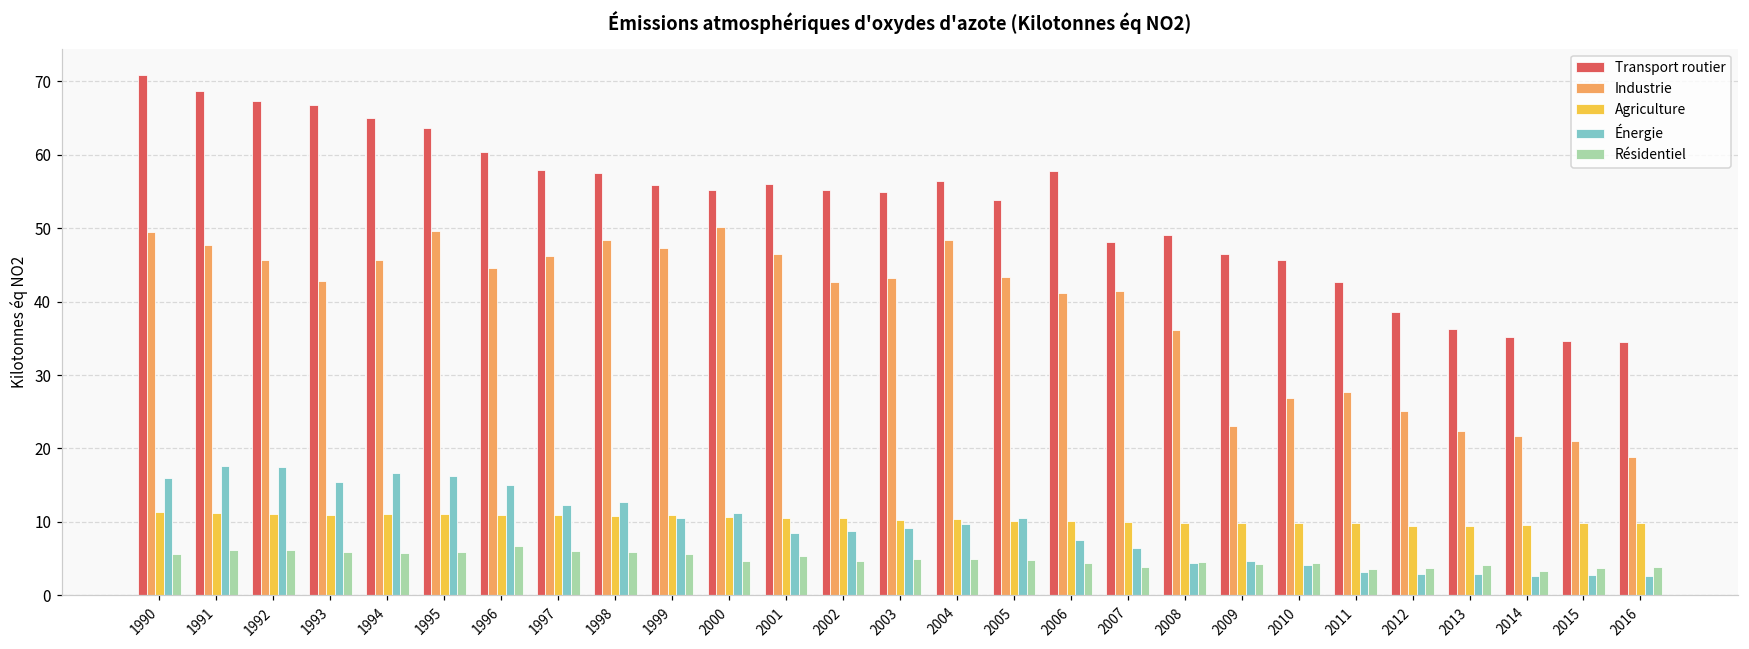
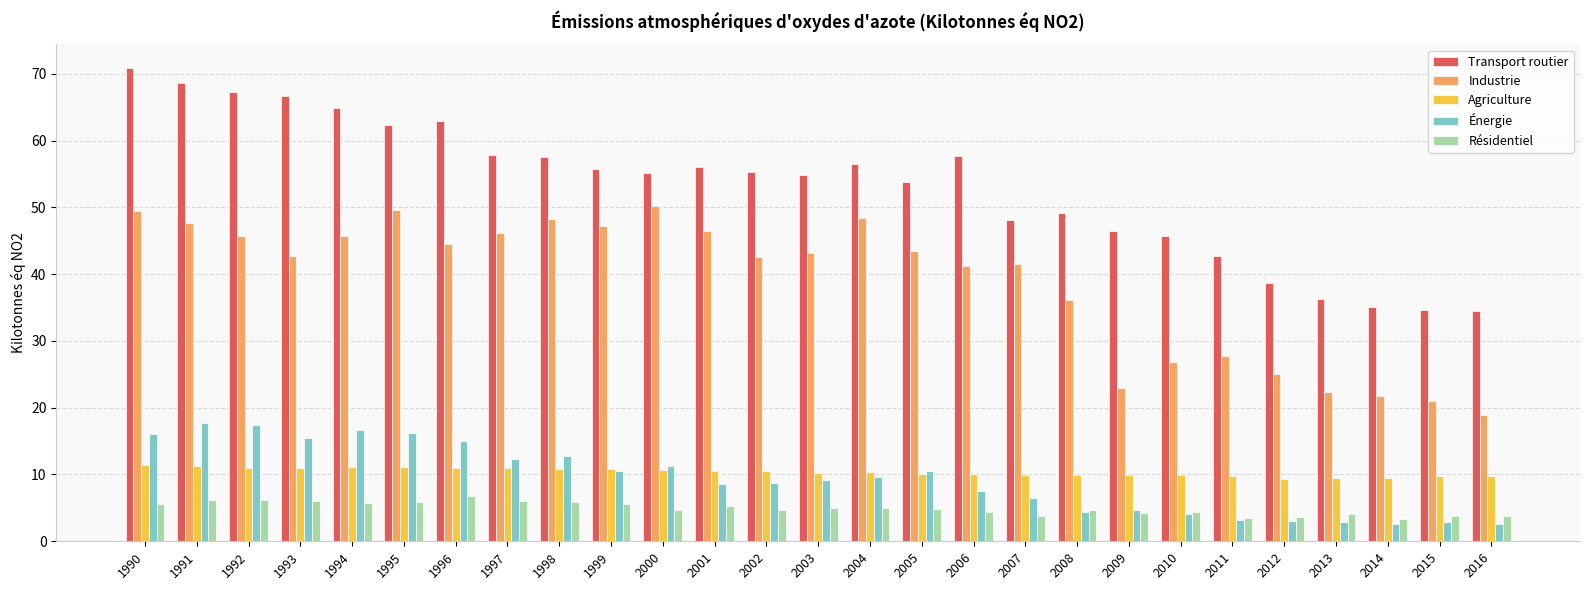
  {
    "Transport routier": {
      "1990": 71,
      "1991": 69,
      "1992": 67,
      "1993": 67,
      "1994": 65,
-     "1995": 64,
-     "1996": 60,
+     "1995": 62,
+     "1996": 63,
      "1997": 58,
      "1998": 58,
      "1999": 56,
      "2000": 55,
      "2001": 56,
      "2002": 55,
      "2003": 55,
      "2004": 56,
      "2005": 54,
      "2006": 58,
      "2007": 48,
      "2008": 49,
      "2009": 46,
      "2010": 46,
      "2011": 43,
      "2012": 39,
      "2013": 36,
      "2014": 35,
      "2015": 35,
      "2016": 34
    }
  }
